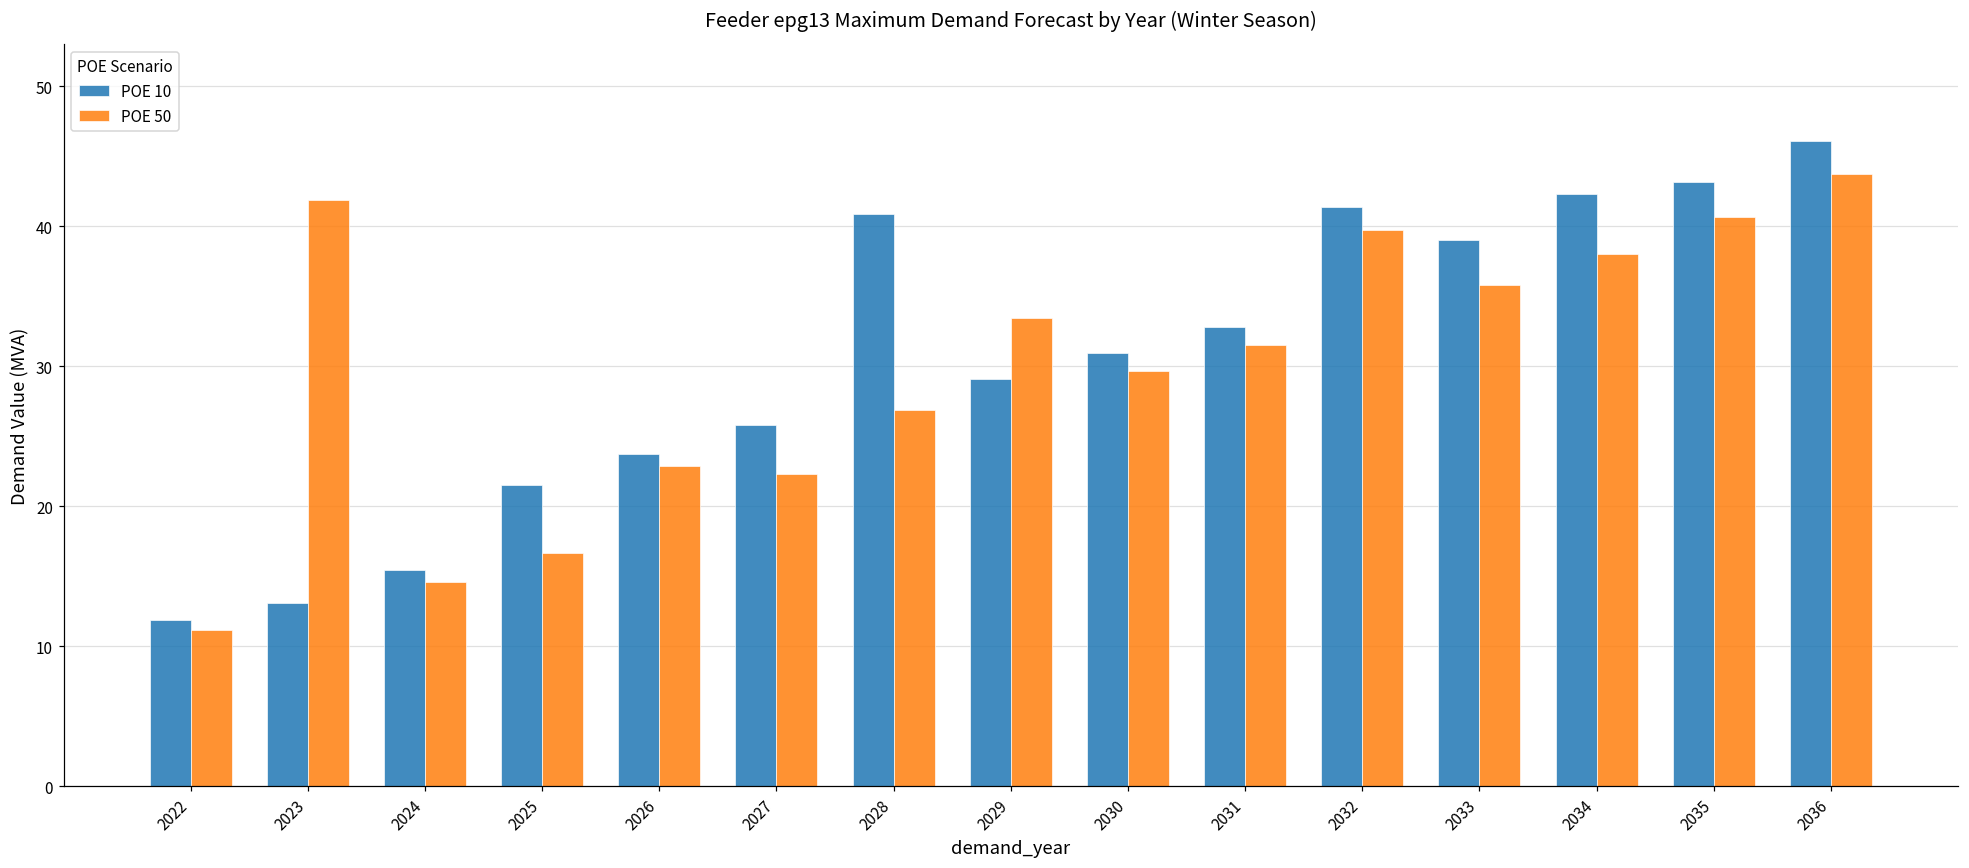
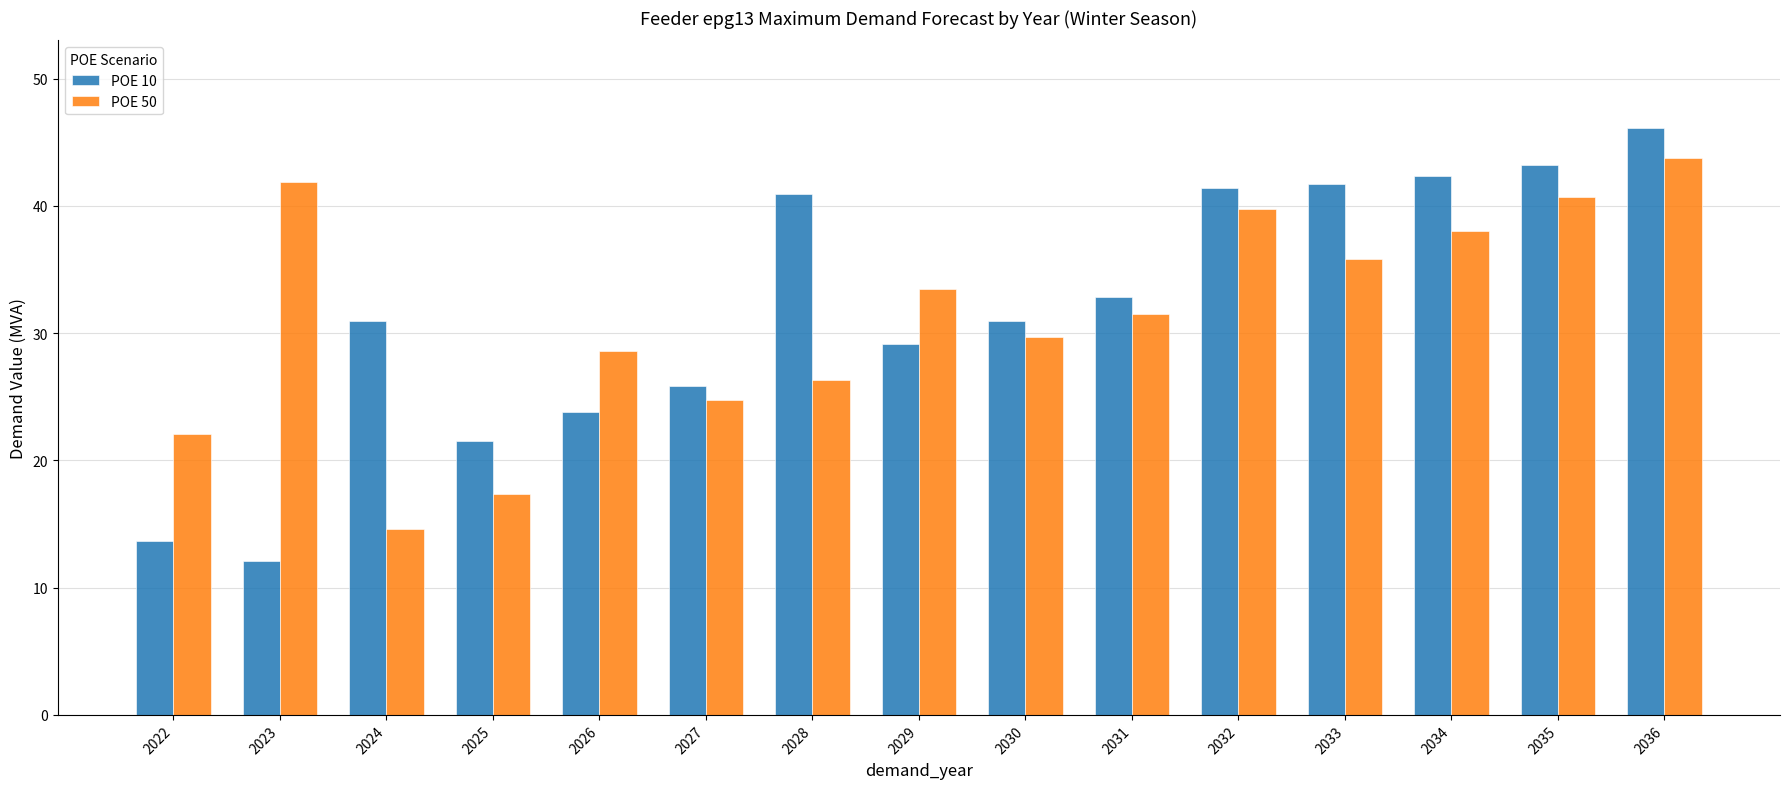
  {
    "POE 10": {
-     "2022": 11.9,
-     "2023": 13.1,
-     "2024": 15.5,
+     "2022": 13.7,
+     "2023": 12.1,
+     "2024": 31.0,
      "2025": 21.5,
      "2026": 23.8,
      "2027": 25.9,
      "2028": 40.9,
      "2029": 29.1,
      "2030": 30.9,
      "2031": 32.8,
      "2032": 41.4,
-     "2033": 39.0,
+     "2033": 41.7,
      "2034": 42.4,
      "2035": 43.2,
      "2036": 46.1
    },
    "POE 50": {
-     "2022": 11.2,
+     "2022": 22.1,
      "2023": 41.9,
      "2024": 14.6,
-     "2025": 16.7,
-     "2026": 22.9,
-     "2027": 22.3,
-     "2028": 26.9,
+     "2025": 17.4,
+     "2026": 28.6,
+     "2027": 24.7,
+     "2028": 26.3,
      "2029": 33.5,
      "2030": 29.7,
      "2031": 31.5,
      "2032": 39.8,
      "2033": 35.8,
      "2034": 38.0,
      "2035": 40.7,
      "2036": 43.7
    }
  }
